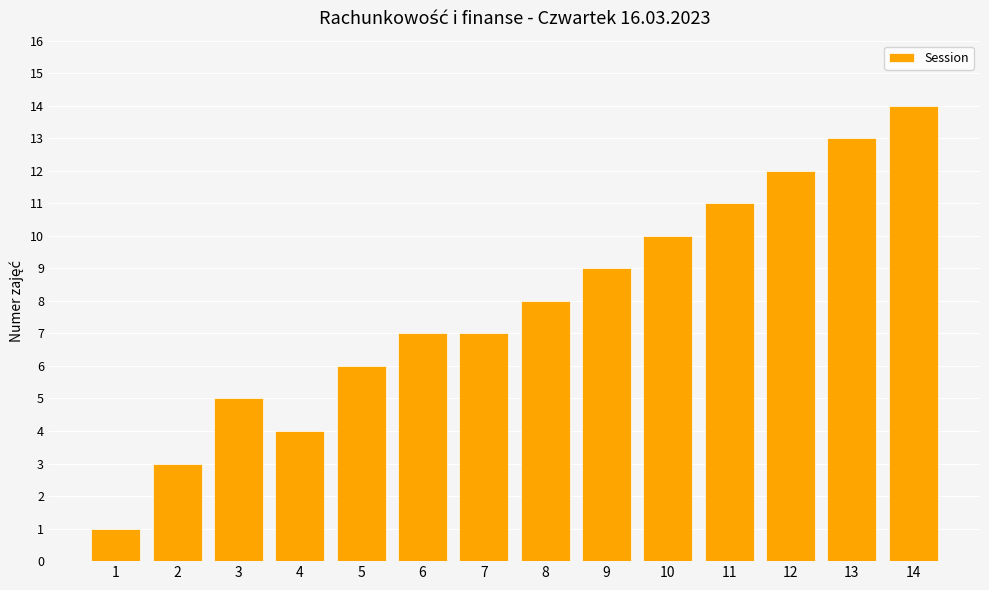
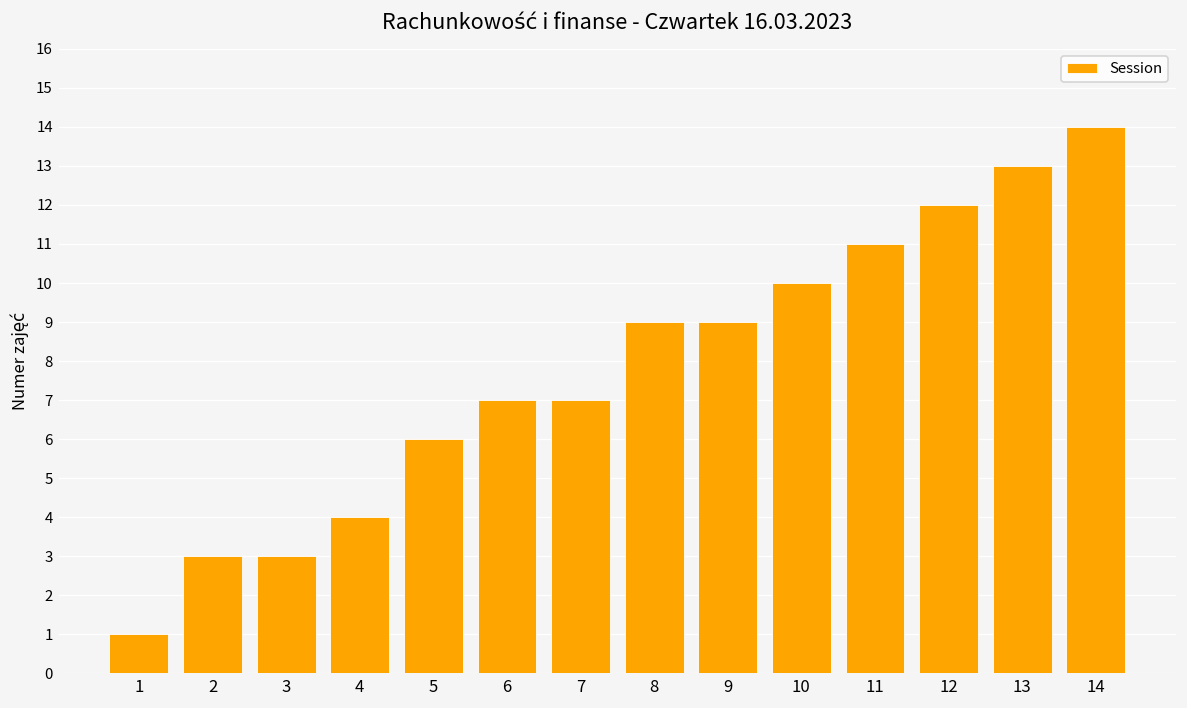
  {
    "1": 1,
    "2": 3,
-   "3": 5,
+   "3": 3,
    "4": 4,
    "5": 6,
    "6": 7,
    "7": 7,
-   "8": 8,
+   "8": 9,
    "9": 9,
    "10": 10,
    "11": 11,
    "12": 12,
    "13": 13,
    "14": 14
  }
